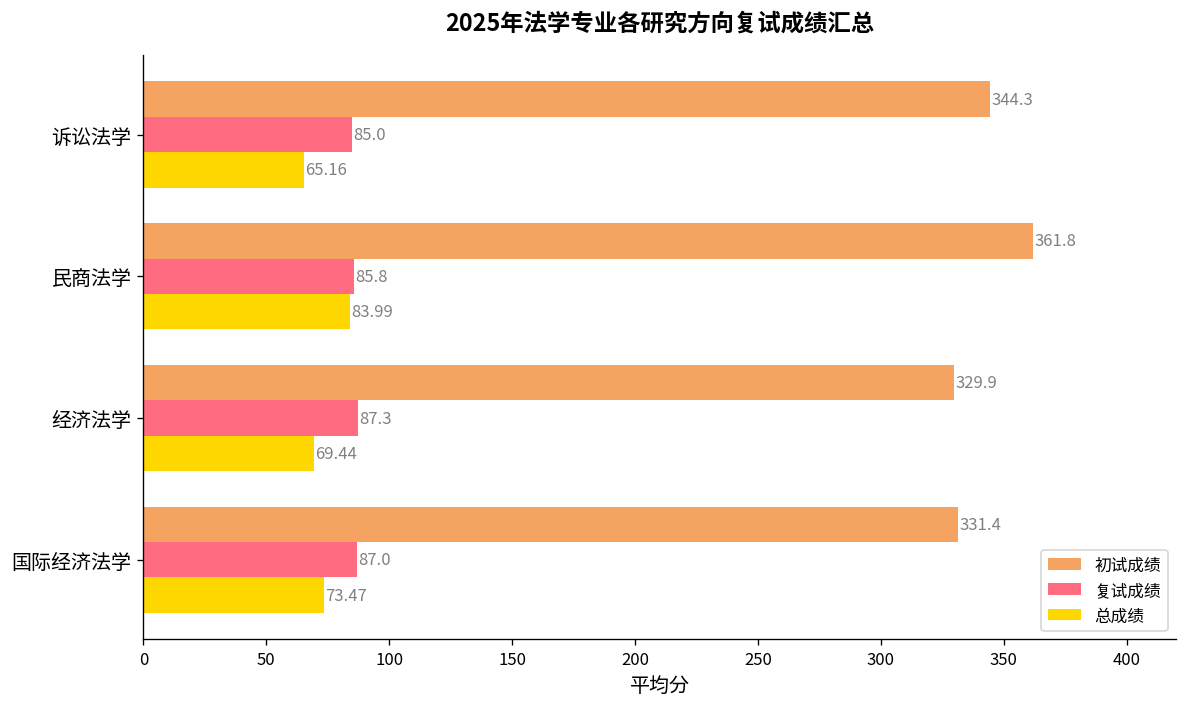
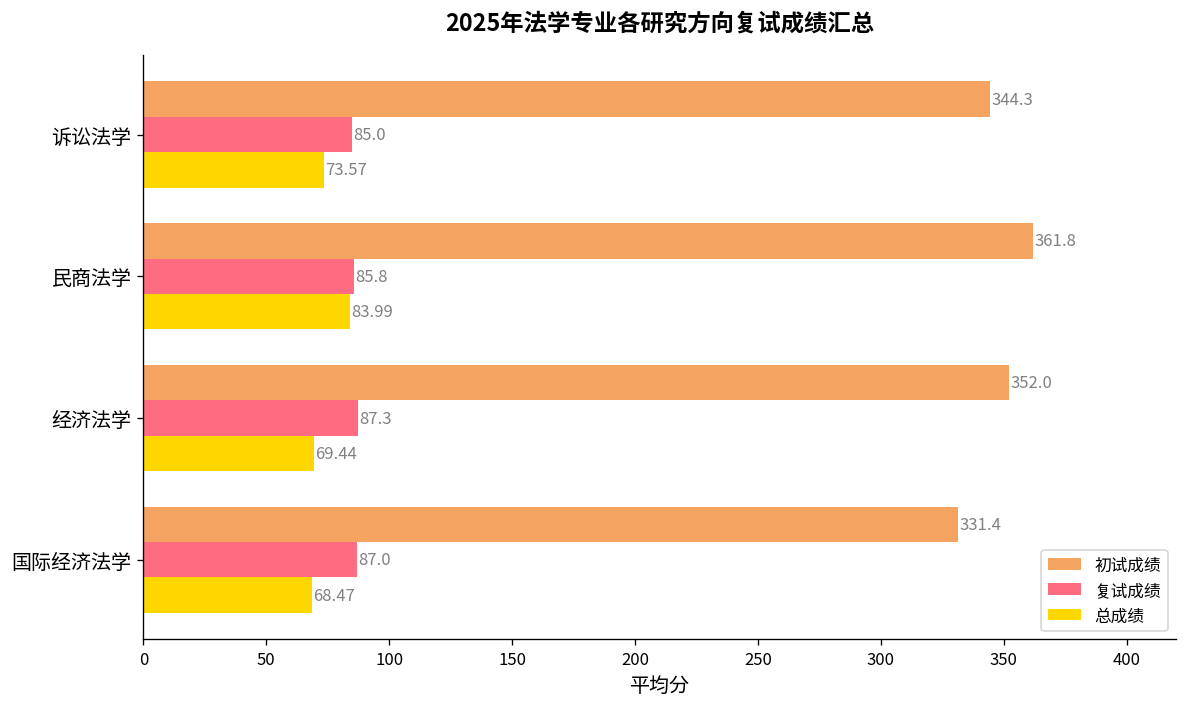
  {
    "初试成绩": {
      "诉讼法学": 344.3,
      "民商法学": 361.8,
-     "经济法学": 329.9,
+     "经济法学": 352.0,
      "国际经济法学": 331.4
    },
    "复试成绩": {
      "诉讼法学": 85.0,
      "民商法学": 85.8,
      "经济法学": 87.3,
      "国际经济法学": 87.0
    },
    "总成绩": {
-     "诉讼法学": 65.16,
+     "诉讼法学": 73.57,
      "民商法学": 83.99,
      "经济法学": 69.44,
-     "国际经济法学": 73.47
+     "国际经济法学": 68.47
    }
  }
